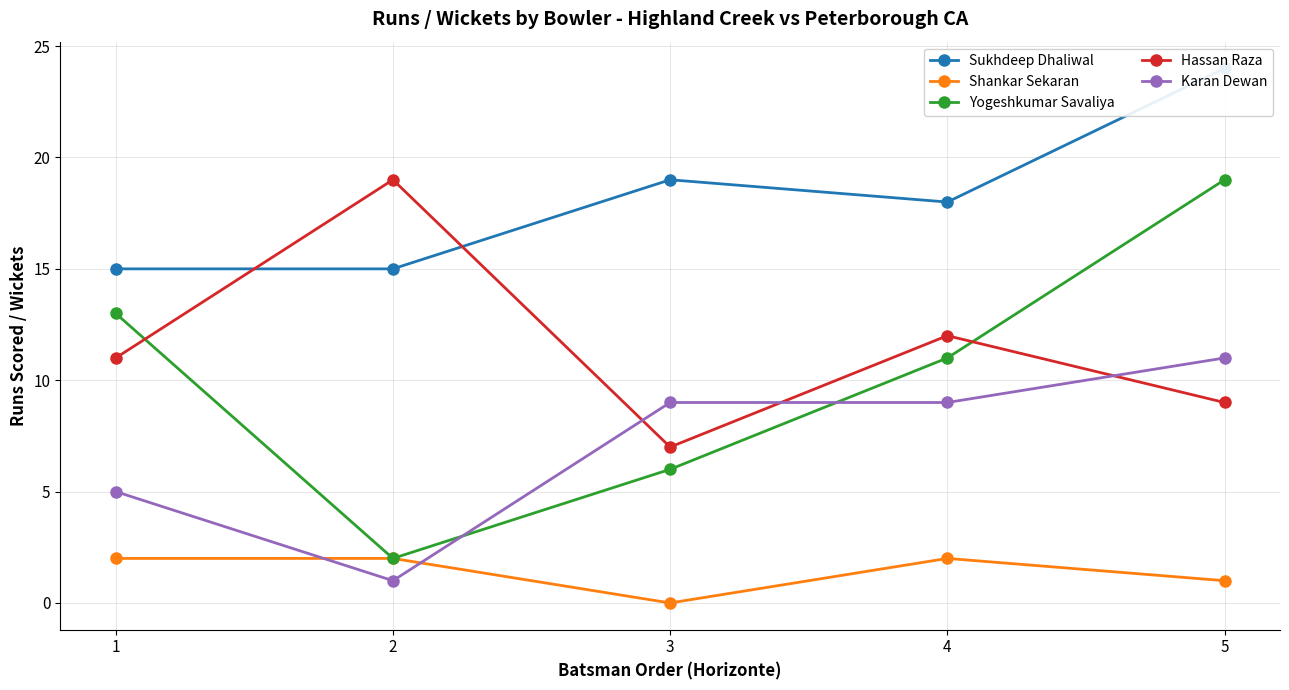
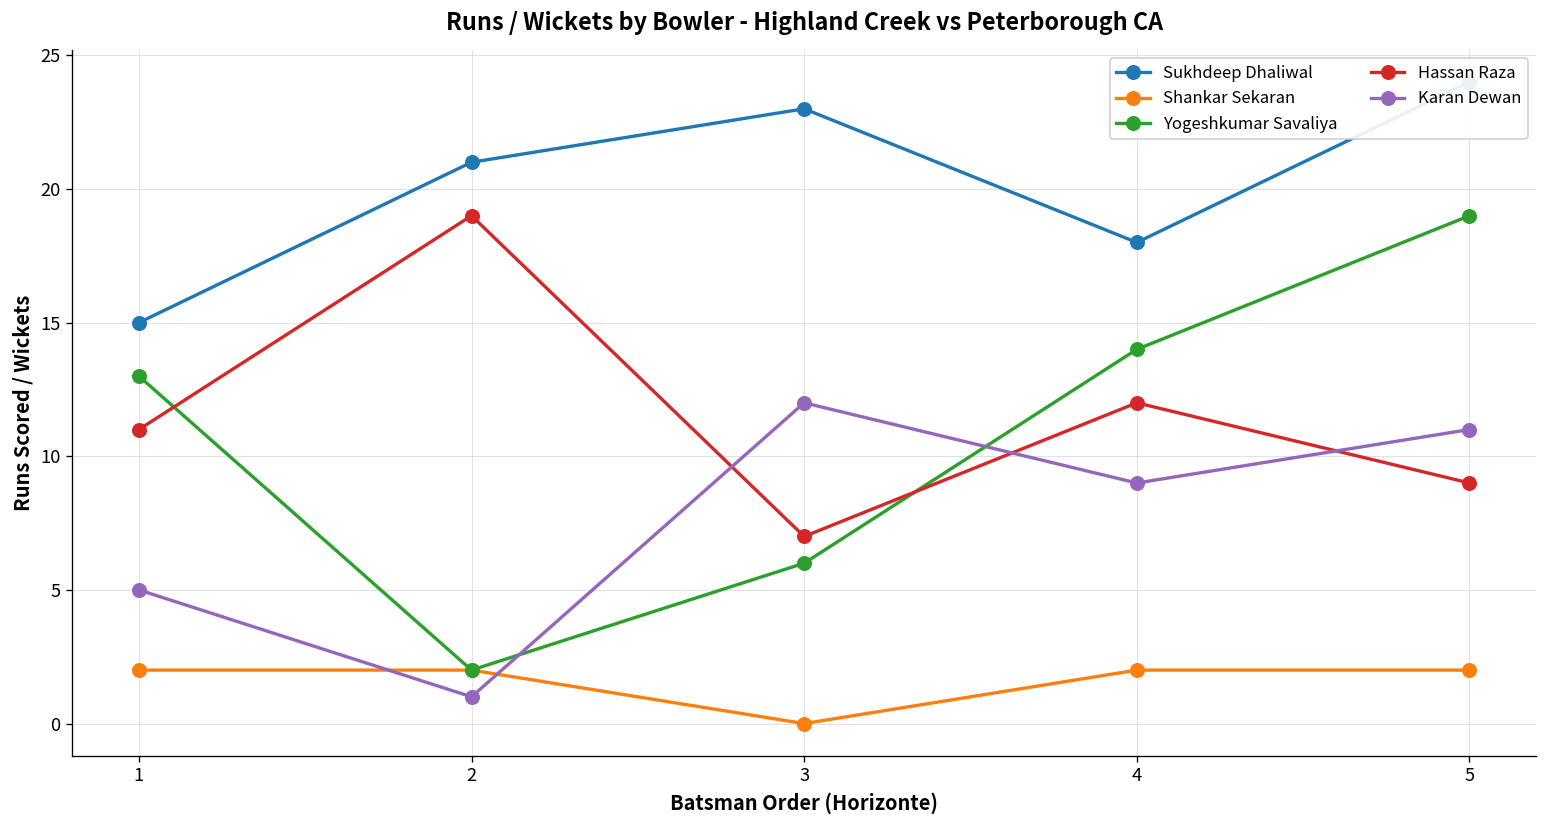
  {
    "Sukhdeep Dhaliwal": {
      "1": 15,
-     "2": 15,
-     "3": 19,
+     "2": 21,
+     "3": 23,
      "4": 18
    },
    "Shankar Sekaran": {
      "1": 2,
      "3": 0,
      "4": 2,
-     "5": 1
+     "5": 2
    },
    "Yogeshkumar Savaliya": {
      "1": 13,
      "3": 6,
-     "4": 11,
+     "4": 14,
      "5": 19
    },
    "Hassan Raza": {
      "1": 11,
      "2": 19,
      "3": 7,
      "4": 12,
      "5": 9
    },
    "Karan Dewan": {
      "1": 5,
      "2": 1,
-     "3": 9,
+     "3": 12,
      "4": 9,
      "5": 11
    }
  }
